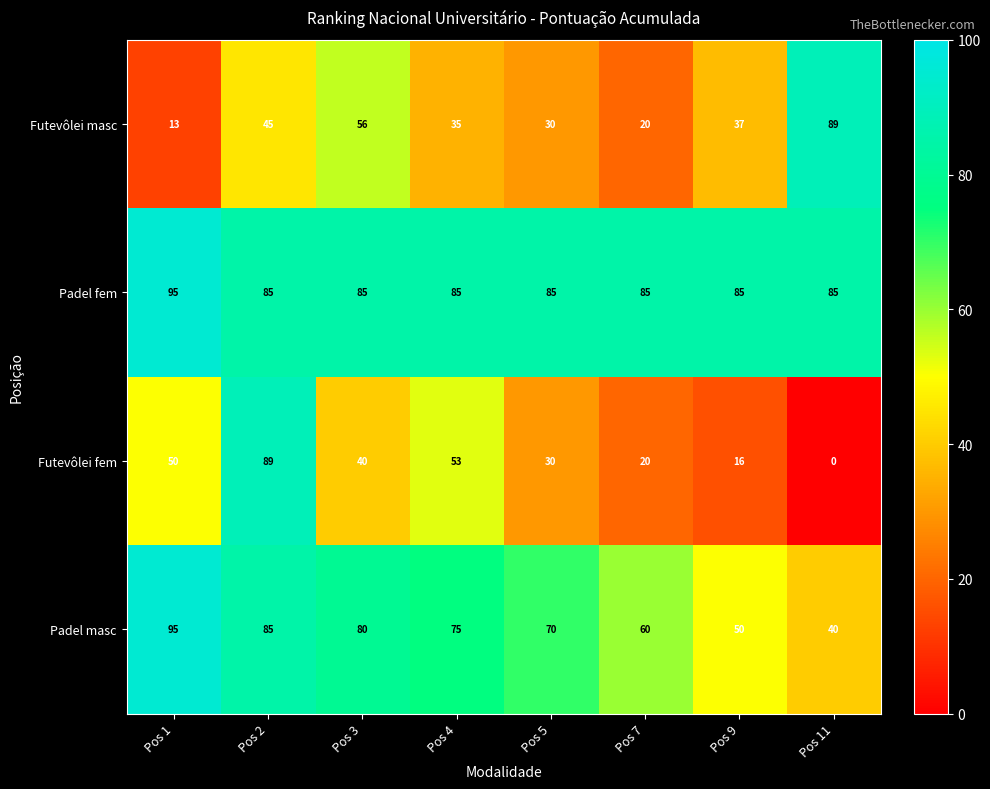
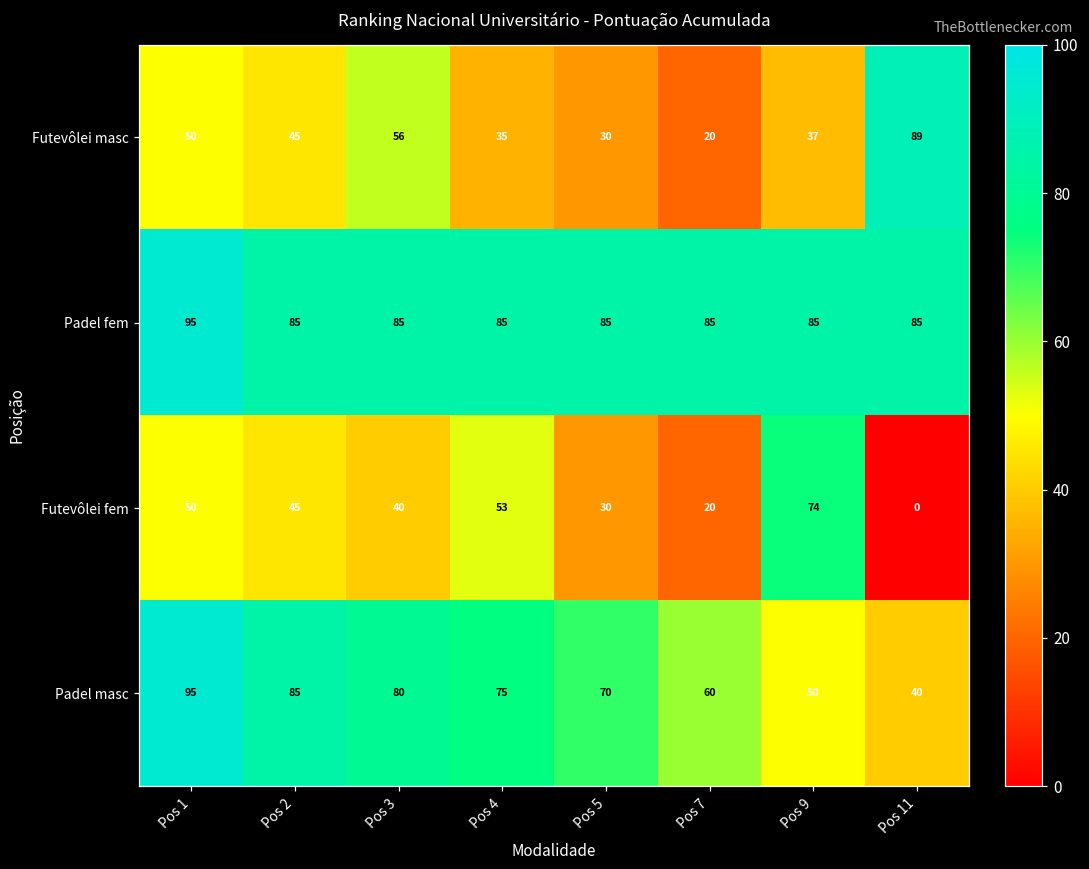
  {
    "Futevôlei masc": {
-     "Pos 1": 13,
+     "Pos 1": 50,
      "Pos 2": 45,
      "Pos 3": 56,
      "Pos 4": 35,
      "Pos 5": 30,
      "Pos 7": 20,
      "Pos 9": 37,
      "Pos 11": 89
    },
    "Padel fem": {
      "Pos 1": 95,
      "Pos 2": 85,
      "Pos 3": 85,
      "Pos 4": 85,
      "Pos 5": 85,
      "Pos 7": 85,
      "Pos 9": 85,
      "Pos 11": 85
    },
    "Futevôlei fem": {
      "Pos 1": 50,
-     "Pos 2": 89,
+     "Pos 2": 45,
      "Pos 3": 40,
      "Pos 4": 53,
      "Pos 5": 30,
      "Pos 7": 20,
-     "Pos 9": 16,
+     "Pos 9": 74,
      "Pos 11": 0
    },
    "Padel masc": {
      "Pos 1": 95,
      "Pos 2": 85,
      "Pos 3": 80,
      "Pos 4": 75,
      "Pos 5": 70,
      "Pos 7": 60,
      "Pos 9": 50,
      "Pos 11": 40
    }
  }
